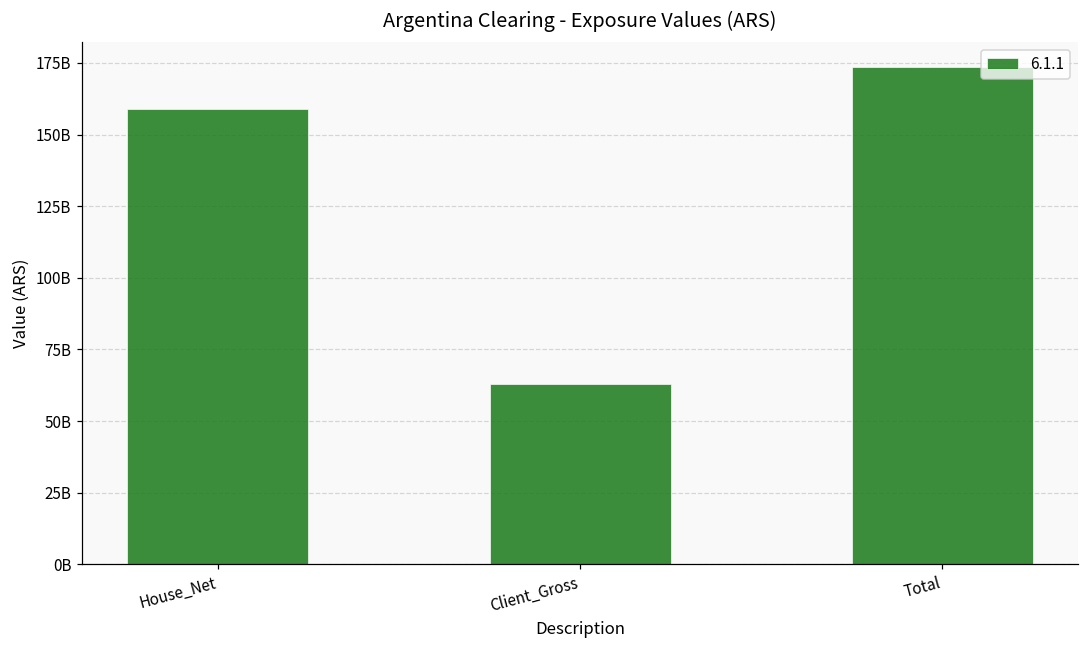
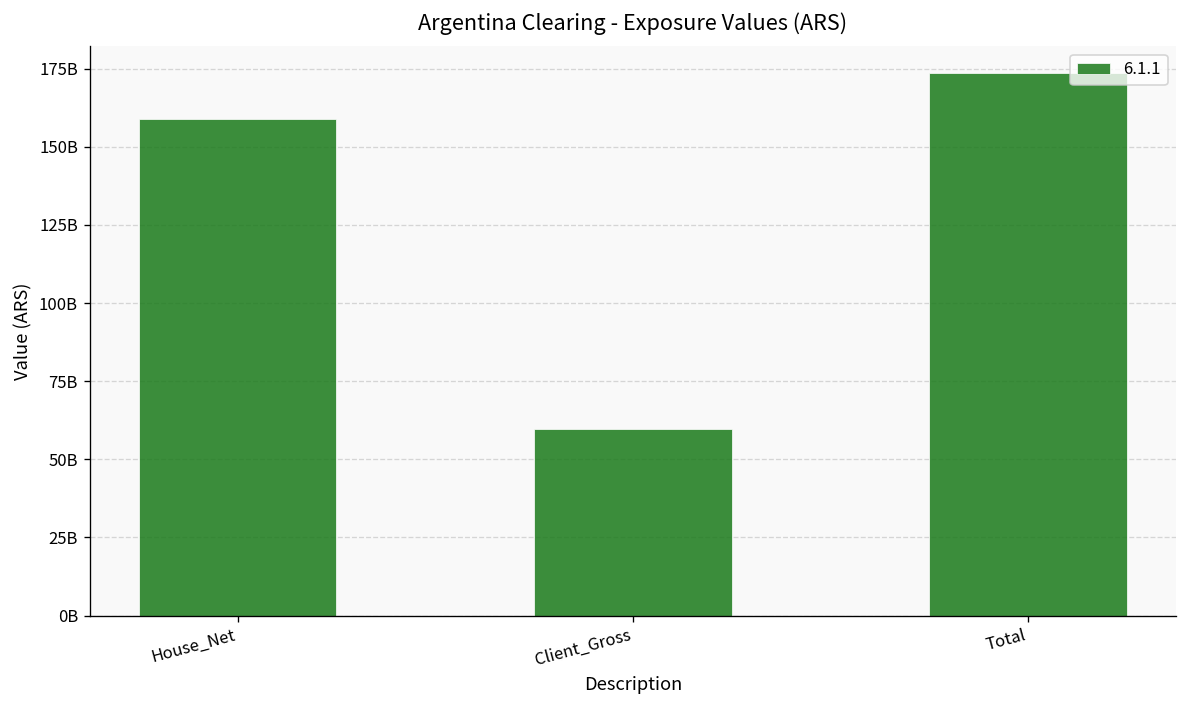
  {
    "House_Net": 159000000000,
-   "Client_Gross": 63000000000,
+   "Client_Gross": 60000000000,
    "Total": 173000000000
  }
